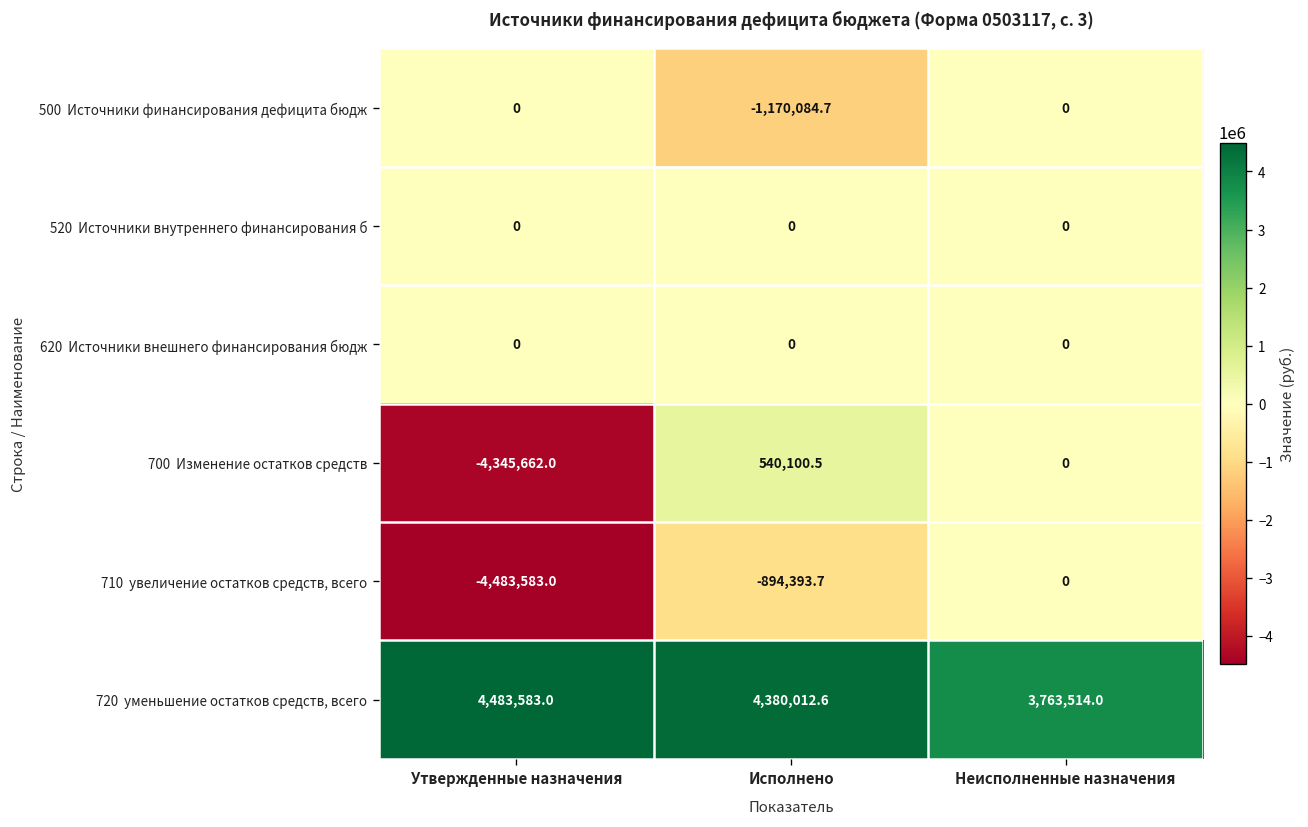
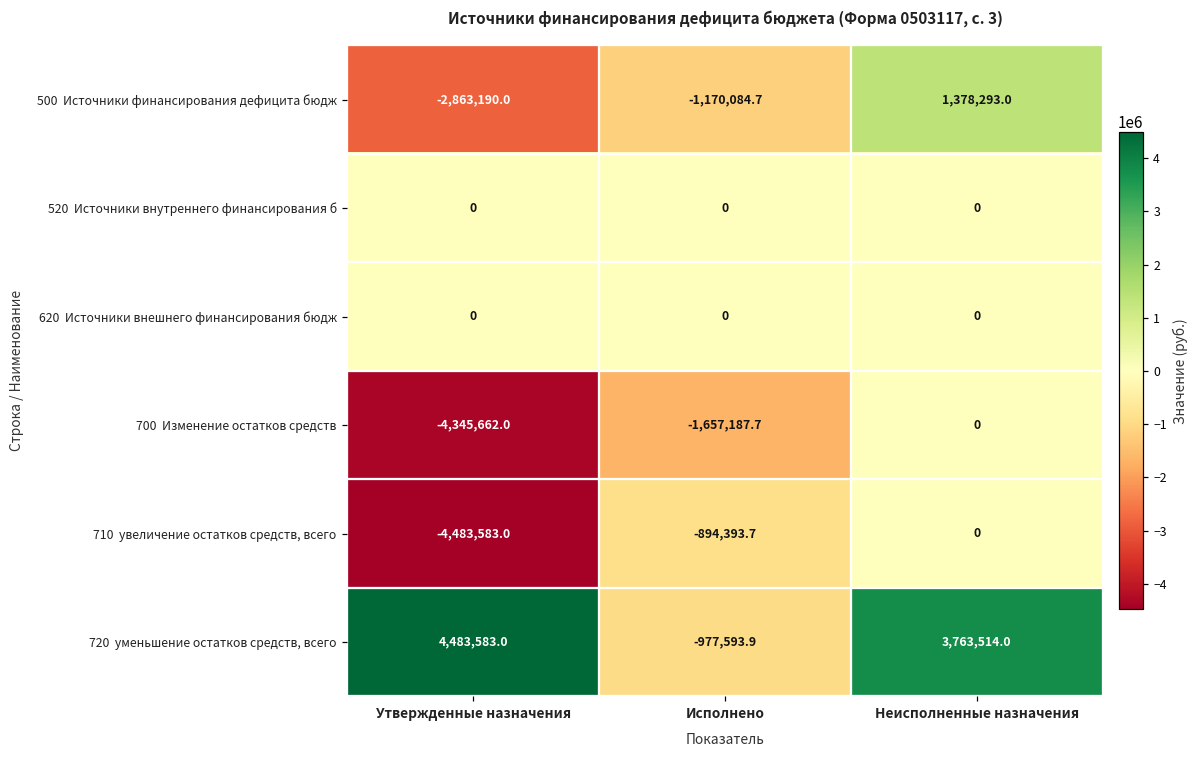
  {
    "500 Источники финансирования дефицита бюдж": {
-     "Утвержденные назначения": "0",
+     "Утвержденные назначения": "-2,863,190.0",
      "Исполнено": "-1,170,084.7",
-     "Неисполненные назначения": "0"
+     "Неисполненные назначения": "1,378,293.0"
    },
    "520 Источники внутреннего финансирования б": {
      "Утвержденные назначения": "0",
      "Исполнено": "0",
      "Неисполненные назначения": "0"
    },
    "620 Источники внешнего финансирования бюдж": {
      "Утвержденные назначения": "0",
      "Исполнено": "0",
      "Неисполненные назначения": "0"
    },
    "700 Изменение остатков средств": {
      "Утвержденные назначения": "-4,345,662.0",
-     "Исполнено": "540,100.5",
+     "Исполнено": "-1,657,187.7",
      "Неисполненные назначения": "0"
    },
    "710 увеличение остатков средств, всего": {
      "Утвержденные назначения": "-4,483,583.0",
      "Исполнено": "-894,393.7",
      "Неисполненные назначения": "0"
    },
    "720 уменьшение остатков средств, всего": {
      "Утвержденные назначения": "4,483,583.0",
-     "Исполнено": "4,380,012.6",
+     "Исполнено": "-977,593.9",
      "Неисполненные назначения": "3,763,514.0"
    }
  }
